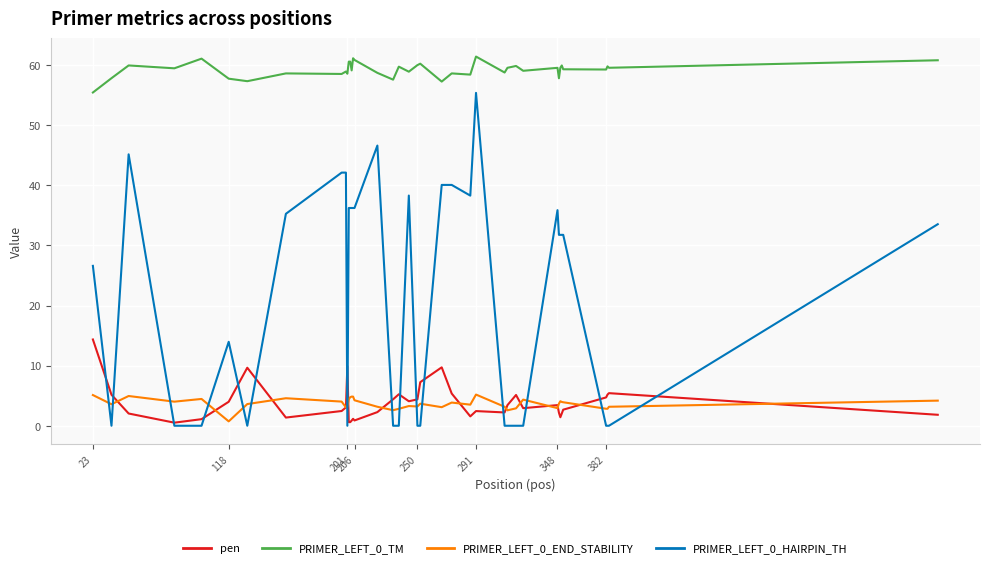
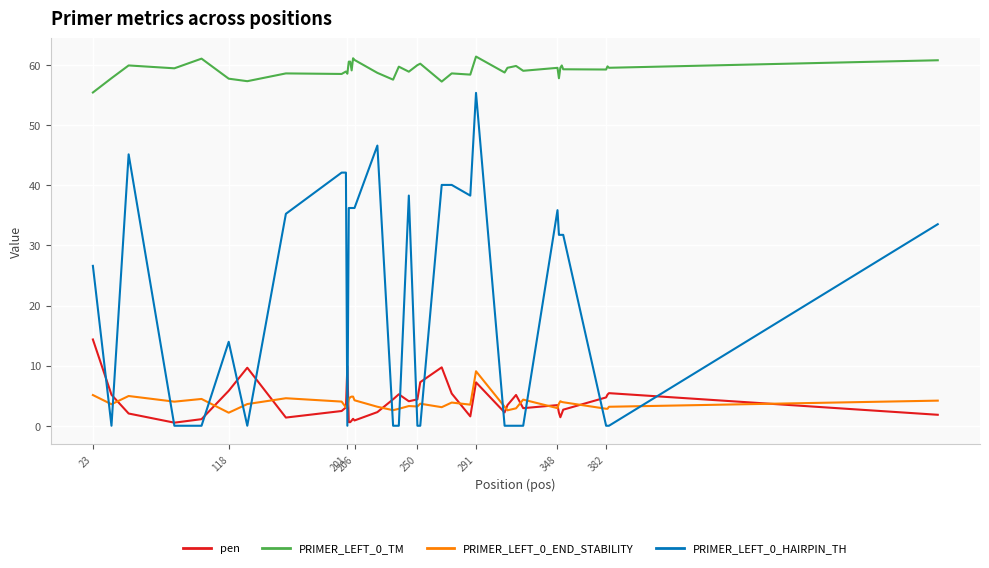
  {
    "pen": {
      "23": 14,
-     "118": 4,
+     "118": 6,
      "201": 10,
      "206": 1,
      "250": 4,
-     "291": 2,
+     "291": 7,
      "382": 5
    },
    "PRIMER_LEFT_0_TM": {
      "23": 55,
      "118": 58,
      "201": 59,
      "206": 61,
      "250": 60,
      "291": 61,
      "348": 60,
      "382": 59
    },
    "PRIMER_LEFT_0_END_STABILITY": {
      "23": 5,
-     "118": 1,
+     "118": 2,
      "206": 4,
      "250": 3,
-     "291": 5,
+     "291": 9,
      "348": 3,
      "382": 3
    },
    "PRIMER_LEFT_0_HAIRPIN_TH": {
      "23": 27,
      "118": 14,
      "201": 0,
      "206": 36,
      "250": 0,
      "291": 55,
      "348": 36,
      "382": 0
    }
  }
